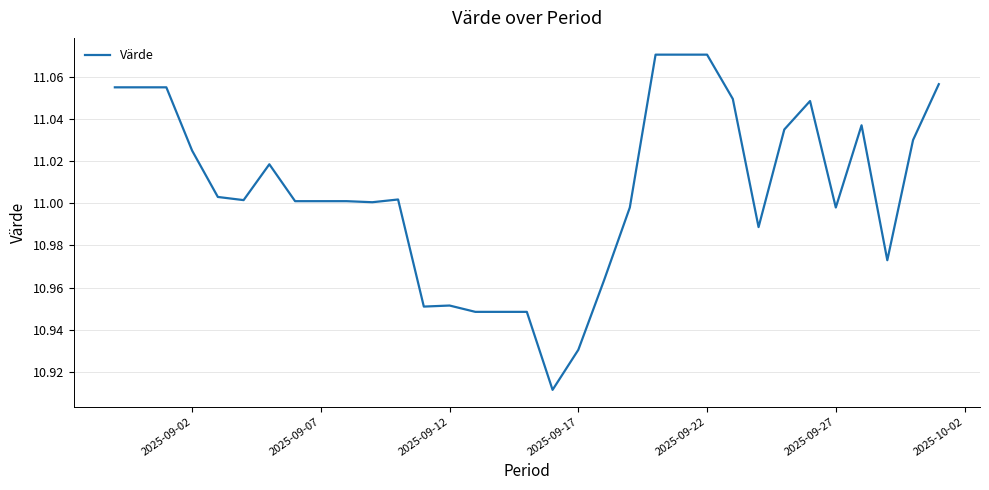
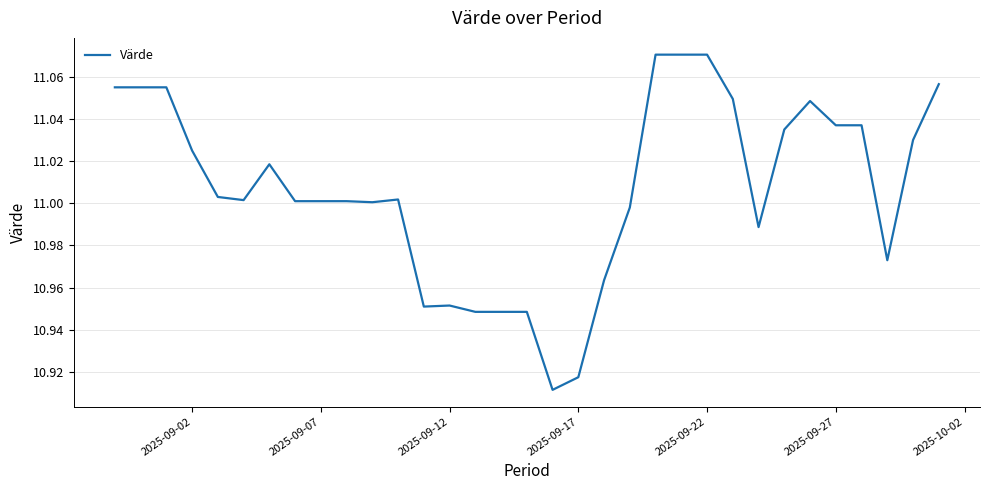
  {
    "2025-09-02": 11.025,
    "2025-09-07": 11.001,
    "2025-09-12": 10.952,
-   "2025-09-17": 10.931,
+   "2025-09-17": 10.918,
    "2025-09-22": 11.071,
-   "2025-09-27": 10.998
+   "2025-09-27": 11.037
  }
